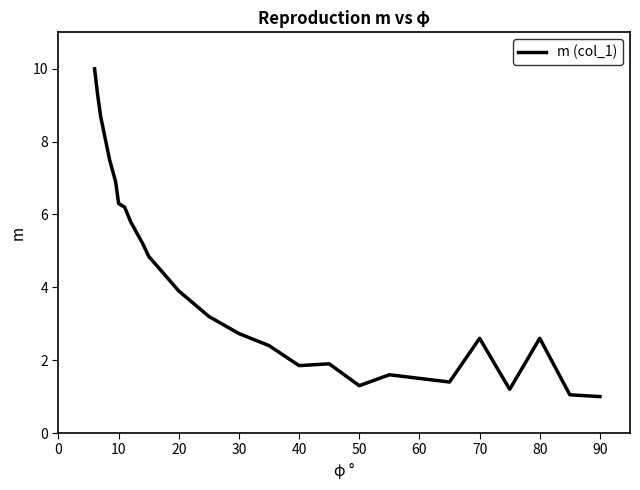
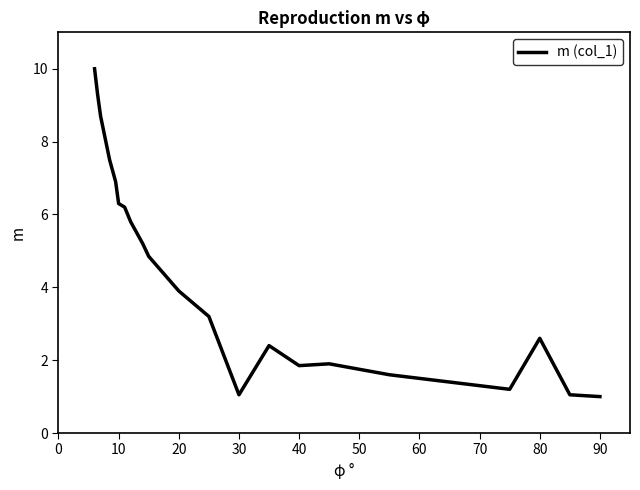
  {
    "10": 6.3,
    "20": 3.9,
-   "30": 2.7,
+   "30": 1.1,
    "40": 1.9,
-   "50": 1.3,
+   "50": 1.8,
    "60": 1.5,
-   "70": 2.6,
+   "70": 1.3,
    "80": 2.6,
    "90": 1.0
  }
